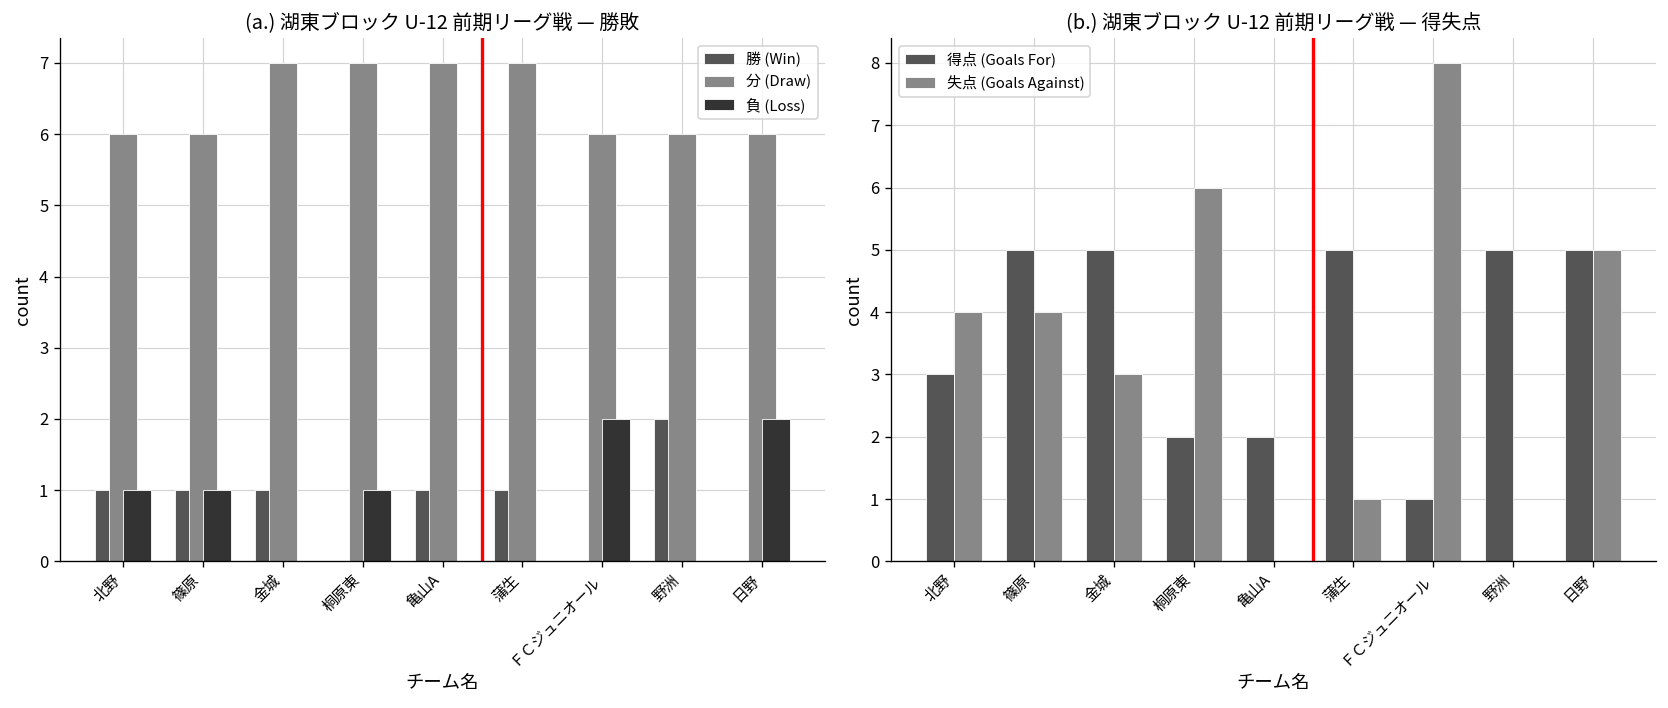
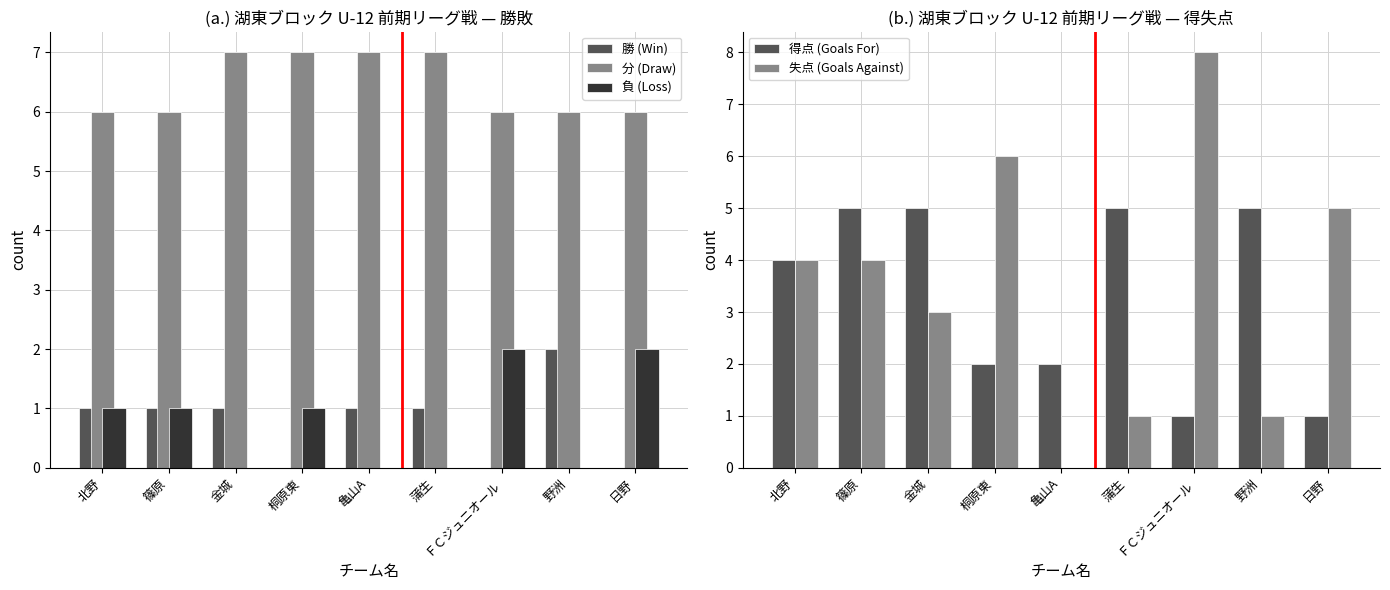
  {
    "(a.) 湖東ブロック U-12 前期リーグ戦 — 勝敗": {
      "分 (Draw)": {
        "北野": 6.0,
        "篠原": 6.0,
        "金城": 7.0,
        "桐原東": 7.0,
        "亀山A": 7.0,
        "蒲生": 7.0,
        "ＦＣジュニオール": 6.0,
        "野洲": 6.0,
        "日野": 6.0
      }
    },
    "(b.) 湖東ブロック U-12 前期リーグ戦 — 得失点": {
      "得点 (Goals For)": {
-       "北野": 3,
+       "北野": 4,
        "篠原": 5,
        "金城": 5,
        "桐原東": 2,
        "亀山A": 2,
        "蒲生": 5,
        "ＦＣジュニオール": 1,
        "野洲": 5,
-       "日野": 5
+       "日野": 1
      },
      "失点 (Goals Against)": {
        "北野": 4,
        "篠原": 4,
        "金城": 3,
        "桐原東": 6,
        "亀山A": 0,
        "蒲生": 1,
        "ＦＣジュニオール": 8,
-       "野洲": 0,
+       "野洲": 1,
        "日野": 5
      }
    }
  }
